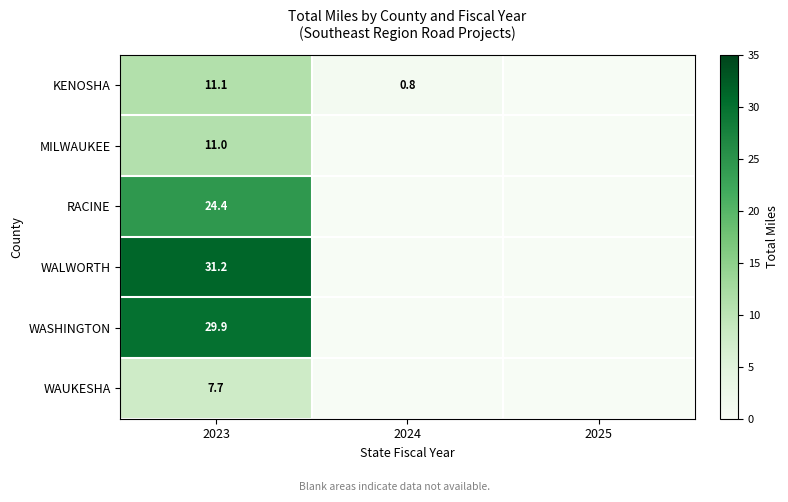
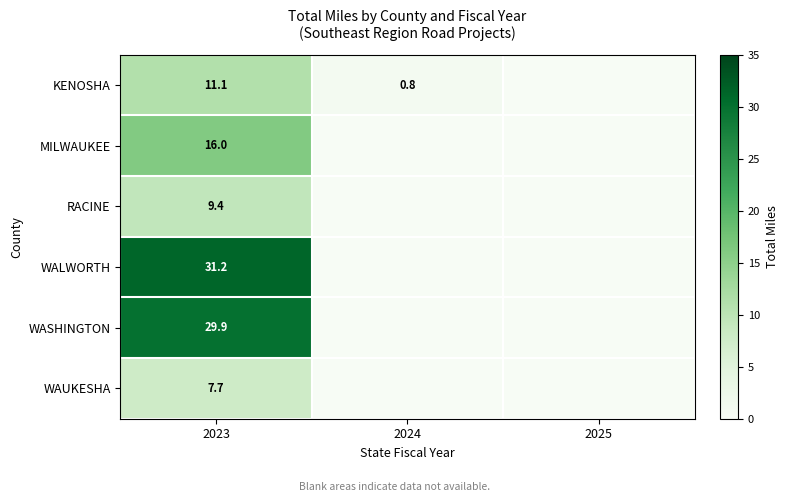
  {
    "KENOSHA": {
      "2023": 11.1,
      "2024": 0.8
    },
    "MILWAUKEE": {
-     "2023": 11.0
+     "2023": 16.0
    },
    "RACINE": {
-     "2023": 24.4
+     "2023": 9.4
    },
    "WALWORTH": {
      "2023": 31.2
    },
    "WASHINGTON": {
      "2023": 29.9
    },
    "WAUKESHA": {
      "2023": 7.7
    }
  }
